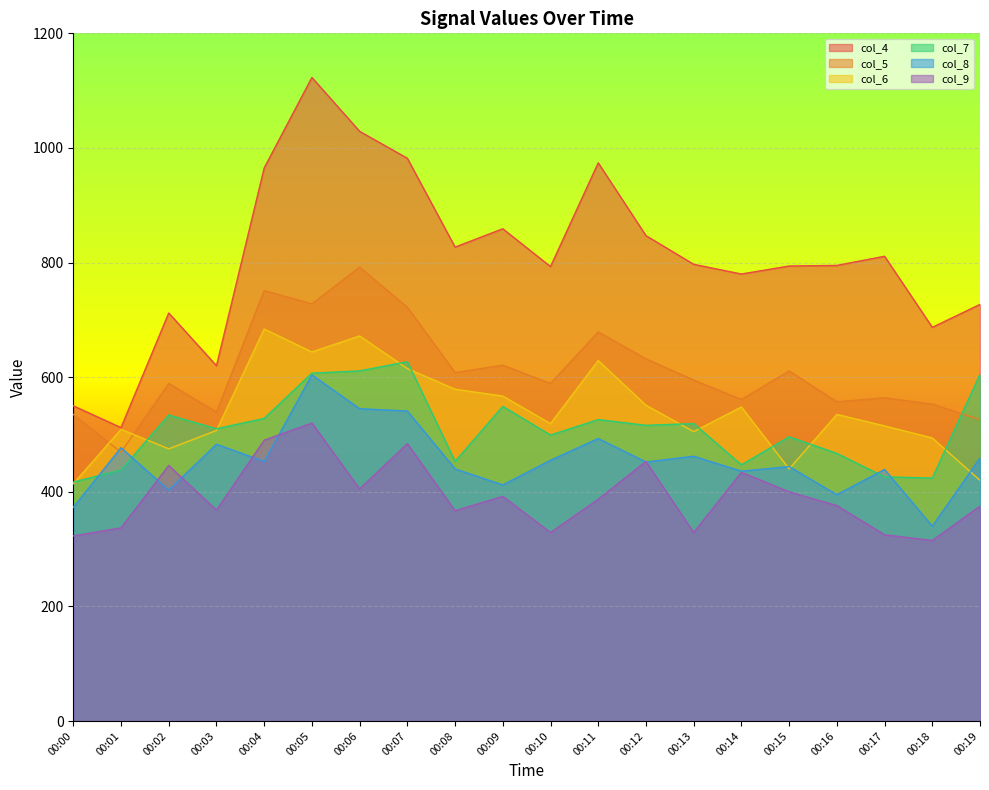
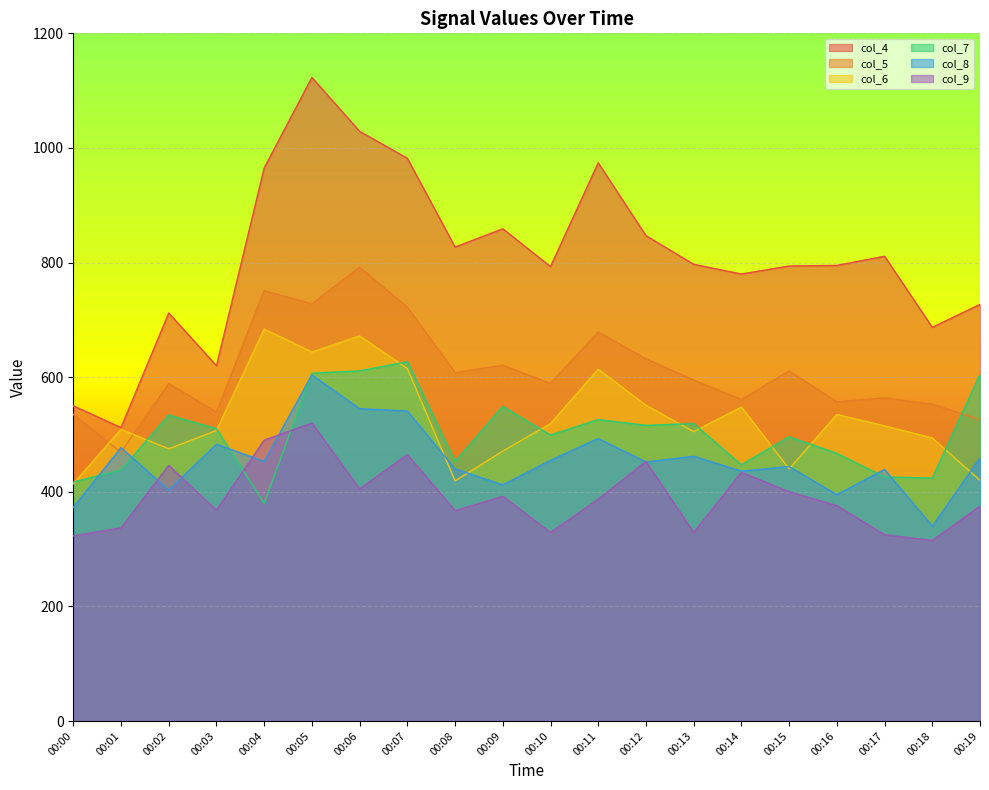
  {
    "col_6": {
      "00:02": 480,
      "00:04": 680,
      "00:05": 640,
      "00:06": 670,
      "00:07": 620,
-     "00:08": 580,
-     "00:09": 570,
+     "00:08": 420,
+     "00:09": 470,
      "00:10": 520,
-     "00:11": 630,
+     "00:11": 610,
      "00:12": 550,
      "00:13": 510,
      "00:14": 550,
      "00:16": 540,
      "00:17": 520,
      "00:18": 490,
      "00:19": 420
    },
    "col_7": {
      "00:01": 440,
      "00:02": 530,
-     "00:04": 530,
+     "00:04": 380,
      "00:06": 610,
      "00:07": 630,
      "00:08": 450,
      "00:09": 550,
      "00:10": 500,
      "00:11": 530,
      "00:12": 520,
      "00:13": 520,
      "00:14": 450,
      "00:15": 500,
      "00:16": 470,
      "00:17": 430,
      "00:18": 420,
      "00:19": 610
    },
    "col_8": {
      "00:00": 370,
      "00:01": 480,
      "00:02": 400,
      "00:03": 480,
      "00:04": 450,
      "00:06": 550,
      "00:07": 540,
      "00:08": 440,
      "00:09": 410,
      "00:10": 460,
      "00:11": 490,
      "00:13": 460,
      "00:16": 400,
      "00:17": 440,
      "00:18": 340,
      "00:19": 460
    },
    "col_9": {
      "00:00": 320,
      "00:01": 340,
      "00:02": 450,
      "00:03": 370,
      "00:04": 490,
      "00:05": 520,
      "00:06": 410,
-     "00:07": 480,
+     "00:07": 470,
      "00:08": 370,
      "00:09": 390,
      "00:10": 330,
      "00:11": 390,
      "00:13": 330,
      "00:15": 400,
      "00:16": 380,
      "00:17": 330,
      "00:18": 320,
      "00:19": 380
    }
  }
